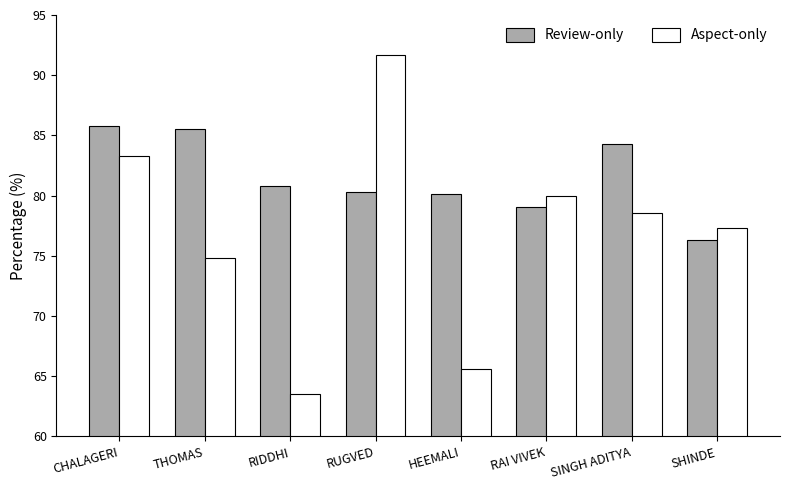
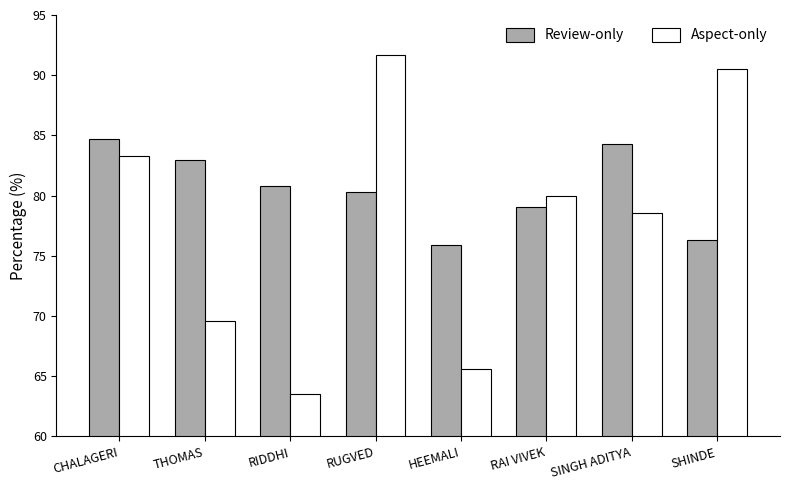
  {
    "Review-only": {
-     "CHALAGERI": 85.8,
-     "THOMAS": 85.5,
+     "CHALAGERI": 84.7,
+     "THOMAS": 83.0,
      "RIDDHI": 80.8,
      "RUGVED": 80.3,
-     "HEEMALI": 80.2,
+     "HEEMALI": 75.9,
      "RAI VIVEK": 79.1,
      "SINGH ADITYA": 84.3,
      "SHINDE": 76.3
    },
    "Aspect-only": {
      "CHALAGERI": 83.3,
-     "THOMAS": 74.8,
+     "THOMAS": 69.6,
      "RIDDHI": 63.5,
      "RUGVED": 91.7,
      "HEEMALI": 65.6,
      "RAI VIVEK": 80.0,
      "SINGH ADITYA": 78.5,
-     "SHINDE": 77.3
+     "SHINDE": 90.5
    }
  }
